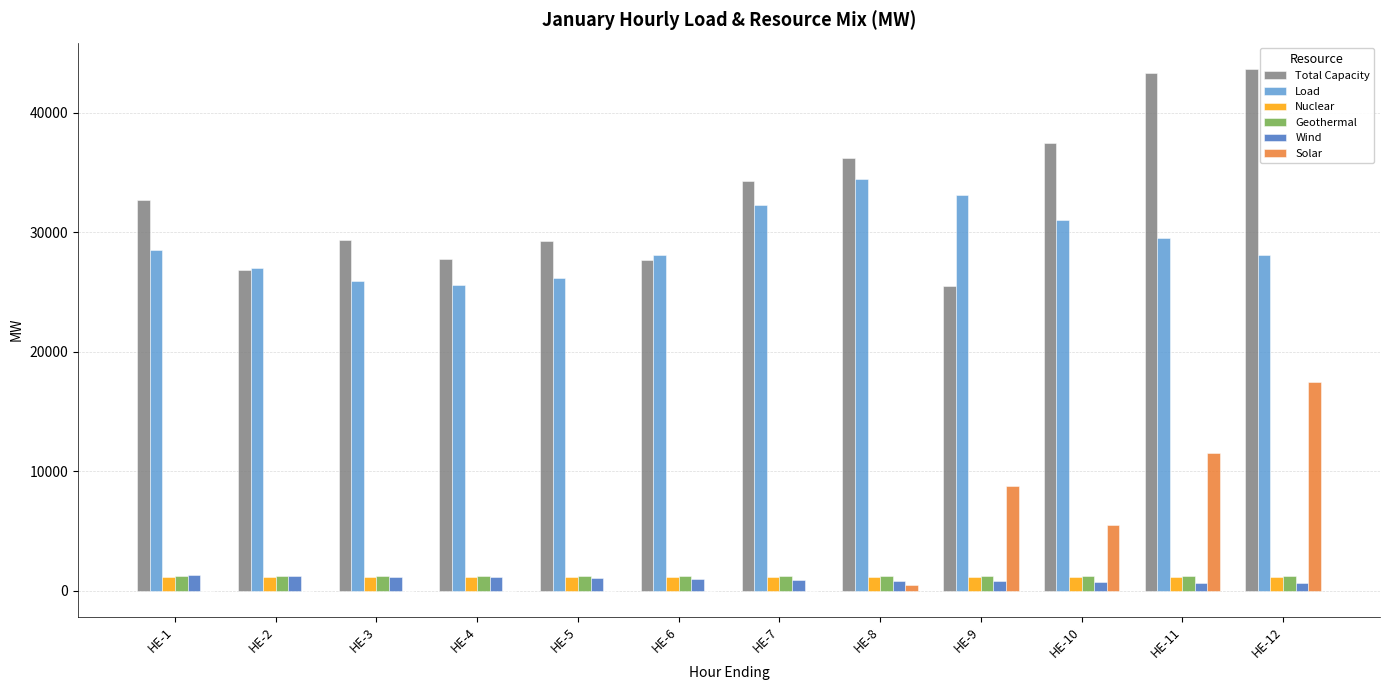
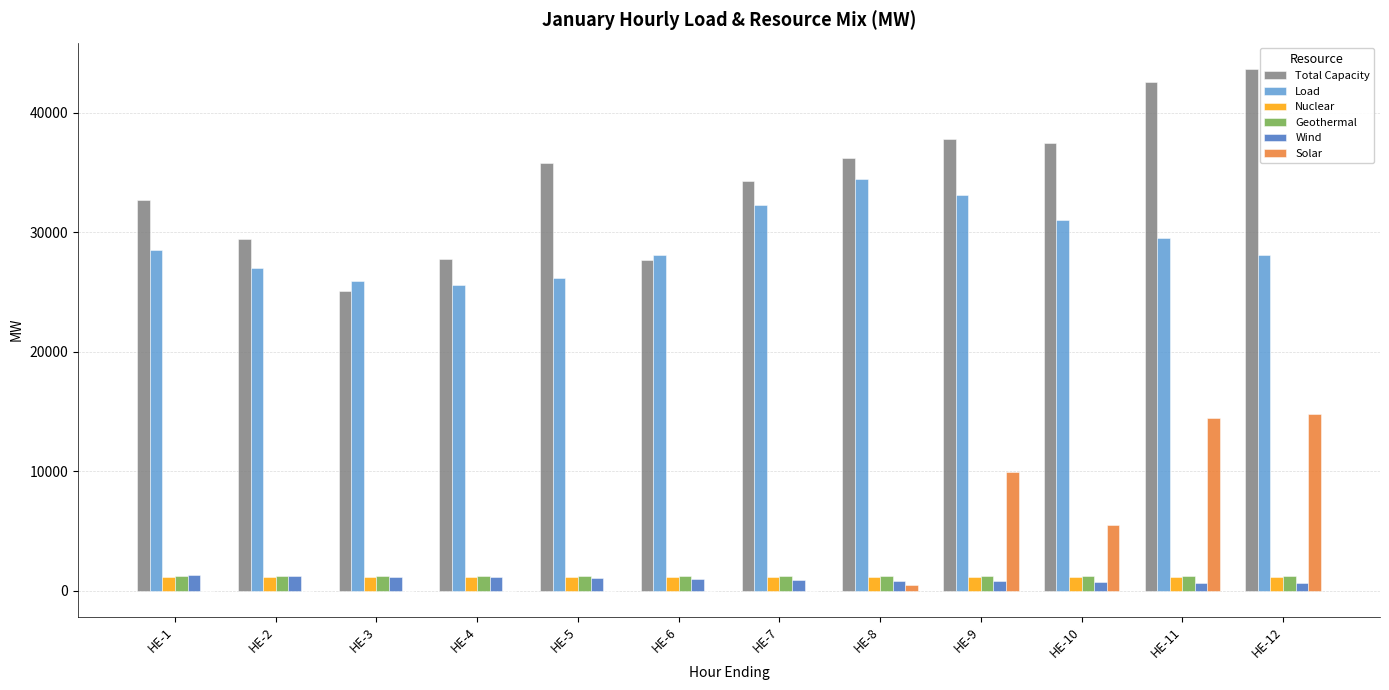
  {
    "Total Capacity": {
      "HE-1": 32700,
-     "HE-2": 26800,
-     "HE-3": 29300,
+     "HE-2": 29400,
+     "HE-3": 25100,
      "HE-4": 27800,
-     "HE-5": 29200,
+     "HE-5": 35800,
      "HE-6": 27700,
      "HE-7": 34300,
      "HE-8": 36200,
-     "HE-9": 25500,
+     "HE-9": 37800,
      "HE-10": 37500,
-     "HE-11": 43300,
+     "HE-11": 42500,
      "HE-12": 43700
    },
    "Nuclear": {
      "HE-1": 1100,
      "HE-2": 1100,
      "HE-3": 1100,
      "HE-4": 1100,
      "HE-5": 1100,
      "HE-6": 1100,
      "HE-7": 1100,
      "HE-8": 1100,
      "HE-9": 1100,
      "HE-10": 1100,
      "HE-11": 1100,
      "HE-12": 1100
    },
    "Geothermal": {
      "HE-1": 1200,
      "HE-2": 1200,
      "HE-3": 1200,
      "HE-4": 1200,
      "HE-5": 1200,
      "HE-6": 1200,
      "HE-7": 1200,
      "HE-8": 1200,
      "HE-9": 1200,
      "HE-10": 1200,
      "HE-11": 1200,
      "HE-12": 1200
    },
    "Solar": {
      "HE-8": 500,
-     "HE-9": 8800,
+     "HE-9": 9900,
      "HE-10": 5500,
-     "HE-11": 11500,
-     "HE-12": 17500
+     "HE-11": 14500,
+     "HE-12": 14800
    }
  }
